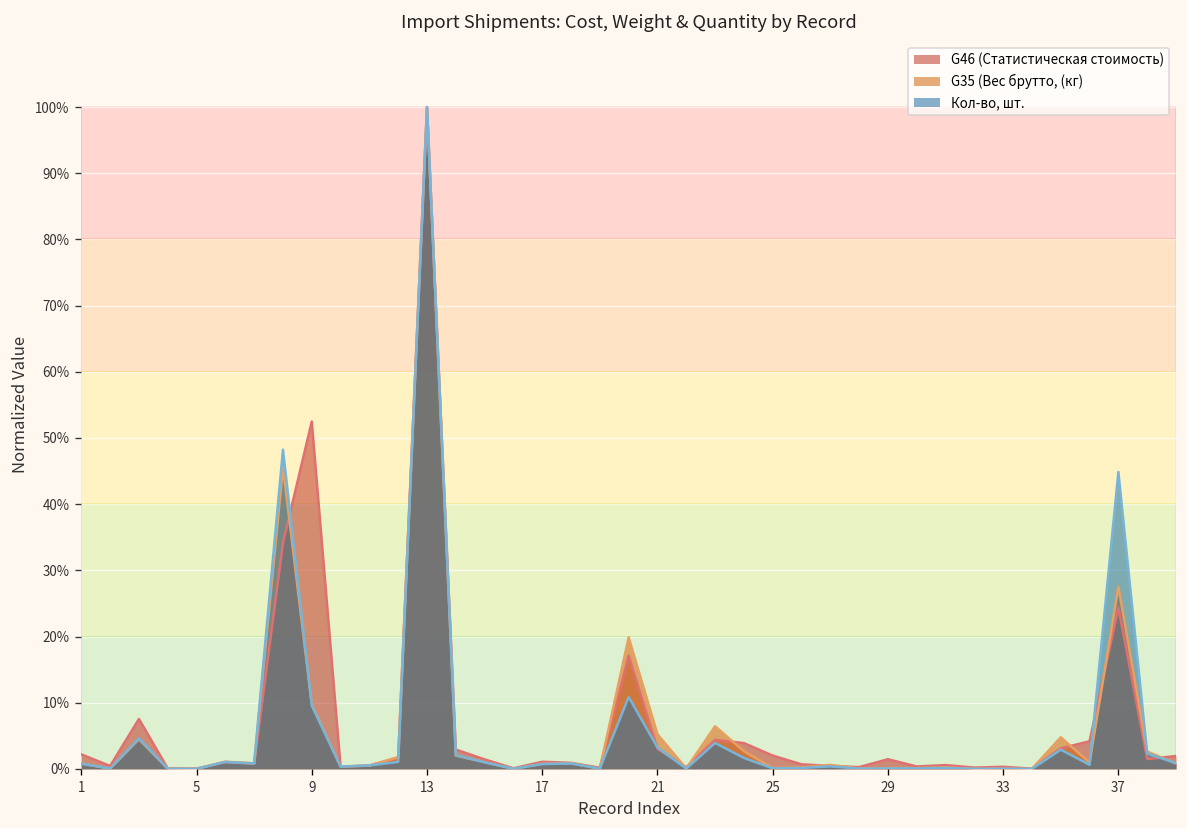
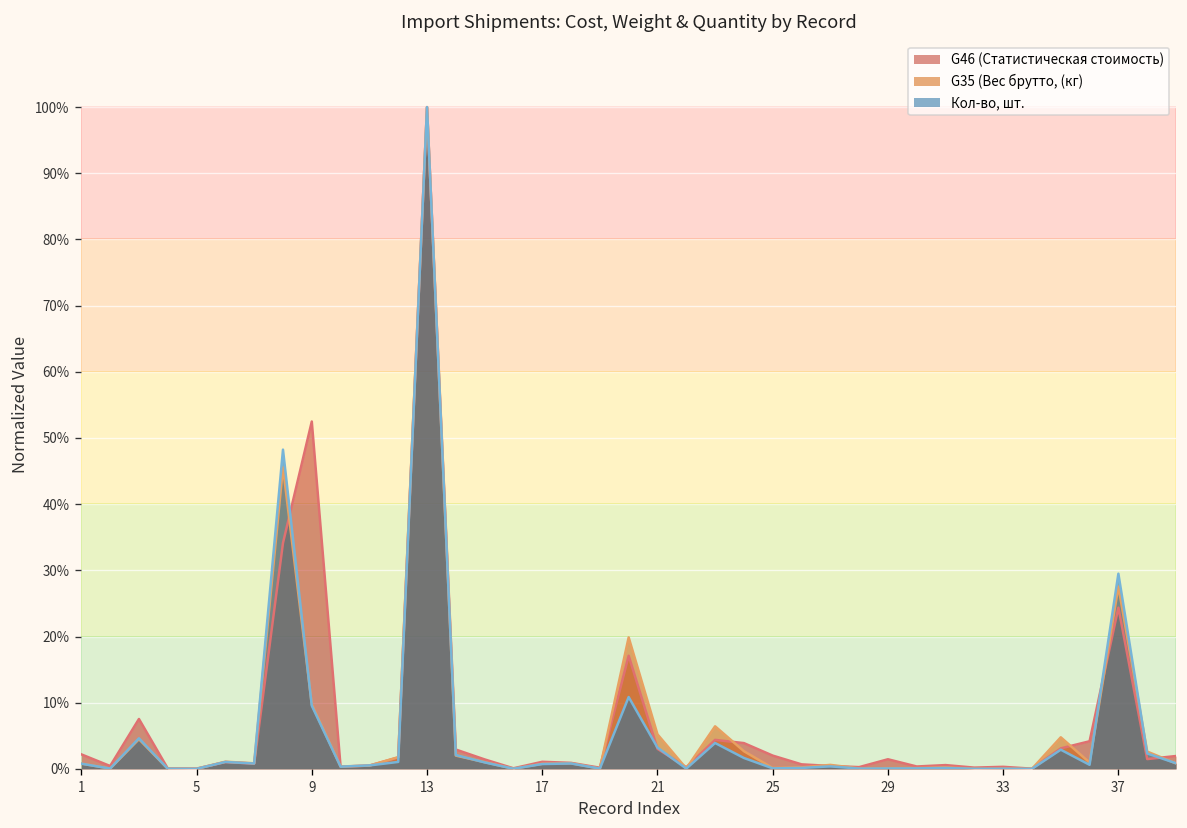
  {
    "Кол-во, шт.": {
-     "37": "45%"
+     "37": "29%"
    }
  }
